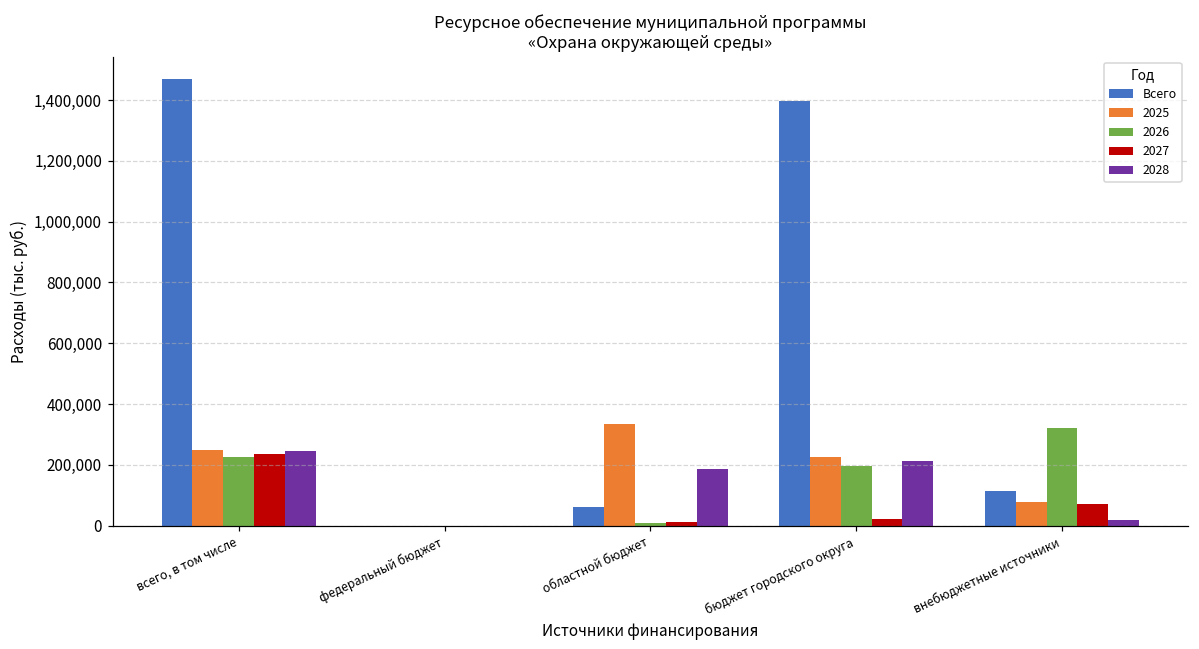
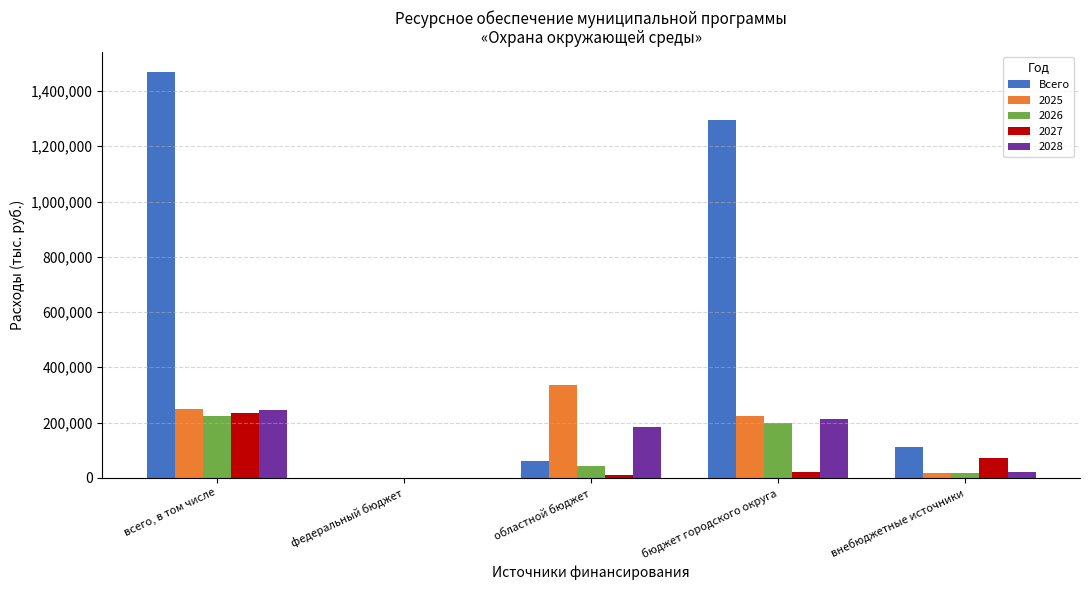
  {
    "Всего": {
      "всего, в том числе": "1,470,000",
      "федеральный бюджет": "0",
      "областной бюджет": "60,000",
-     "бюджет городского округа": "1,400,000",
+     "бюджет городского округа": "1,300,000",
      "внебюджетные источники": "110,000"
    },
    "2025": {
      "всего, в том числе": "250,000",
      "федеральный бюджет": "0",
      "областной бюджет": "330,000",
      "бюджет городского округа": "230,000",
-     "внебюджетные источники": "80,000"
+     "внебюджетные источники": "20,000"
    },
    "2026": {
      "всего, в том числе": "230,000",
      "федеральный бюджет": "0",
-     "областной бюджет": "10,000",
+     "областной бюджет": "40,000",
      "бюджет городского округа": "200,000",
-     "внебюджетные источники": "320,000"
+     "внебюджетные источники": "20,000"
    },
    "2027": {
      "всего, в том числе": "230,000",
      "федеральный бюджет": "0",
      "областной бюджет": "10,000",
      "бюджет городского округа": "20,000",
      "внебюджетные источники": "70,000"
    },
    "2028": {
      "всего, в том числе": "240,000",
      "федеральный бюджет": "0",
      "областной бюджет": "190,000",
      "бюджет городского округа": "210,000",
      "внебюджетные источники": "20,000"
    }
  }
